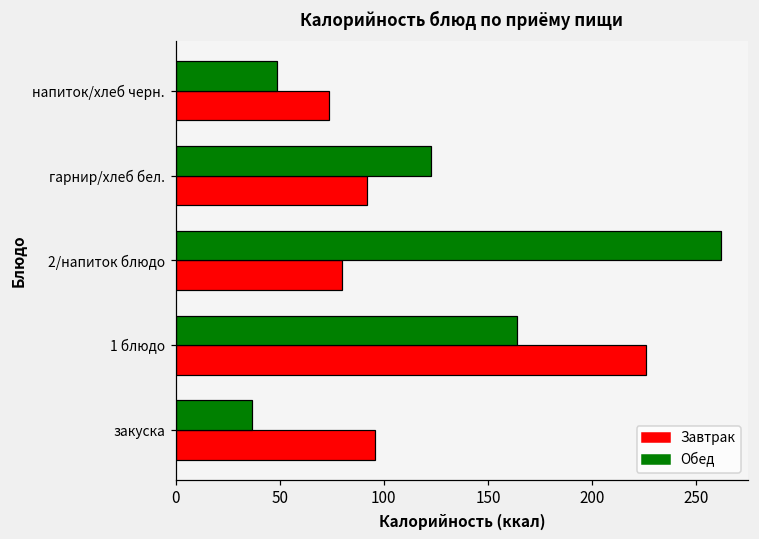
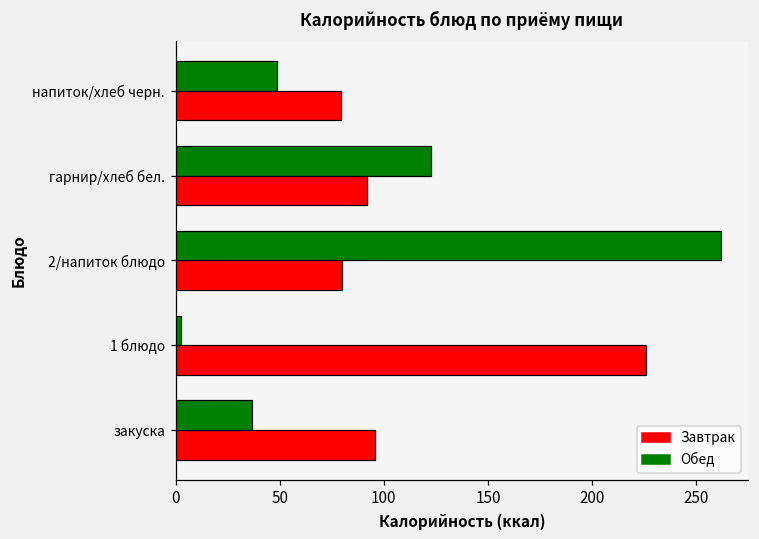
  {
    "Завтрак": {
-     "напиток/хлеб черн.": 74,
+     "напиток/хлеб черн.": 79,
      "гарнир/хлеб бел.": 92,
      "2/напиток блюдо": 80,
      "1 блюдо": 226,
      "закуска": 96
    },
    "Обед": {
      "напиток/хлеб черн.": 49,
      "гарнир/хлеб бел.": 123,
      "2/напиток блюдо": 262,
-     "1 блюдо": 164,
+     "1 блюдо": 3,
      "закуска": 37
    }
  }
